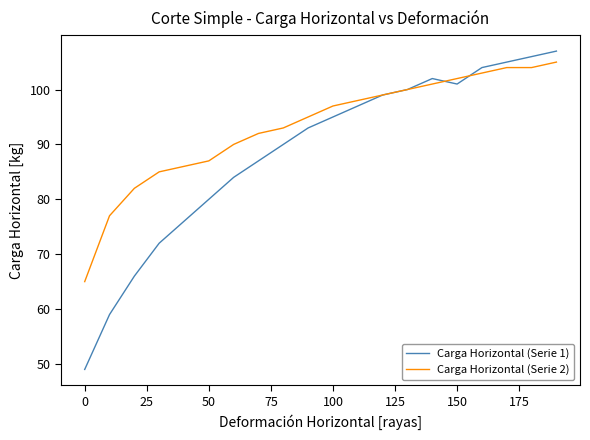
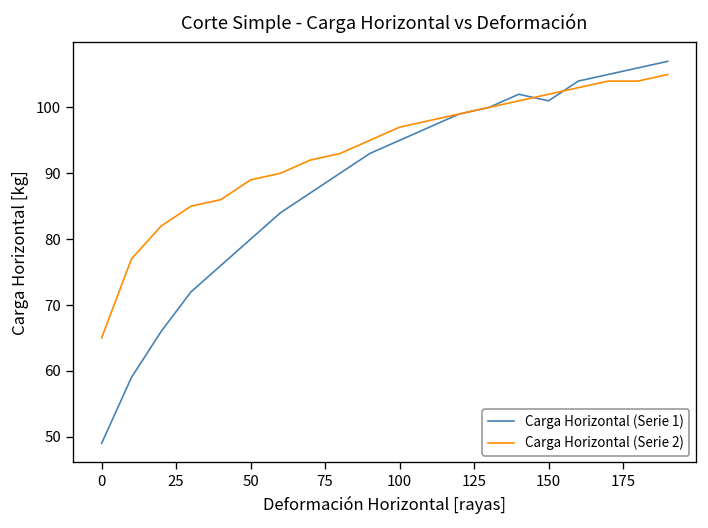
  {
    "Carga Horizontal (Serie 1)": {
      "0": 49,
      "50": 80,
      "100": 95,
      "150": 101
    },
    "Carga Horizontal (Serie 2)": {
      "0": 65,
-     "50": 87,
+     "50": 89,
      "100": 97,
      "150": 102
    }
  }
